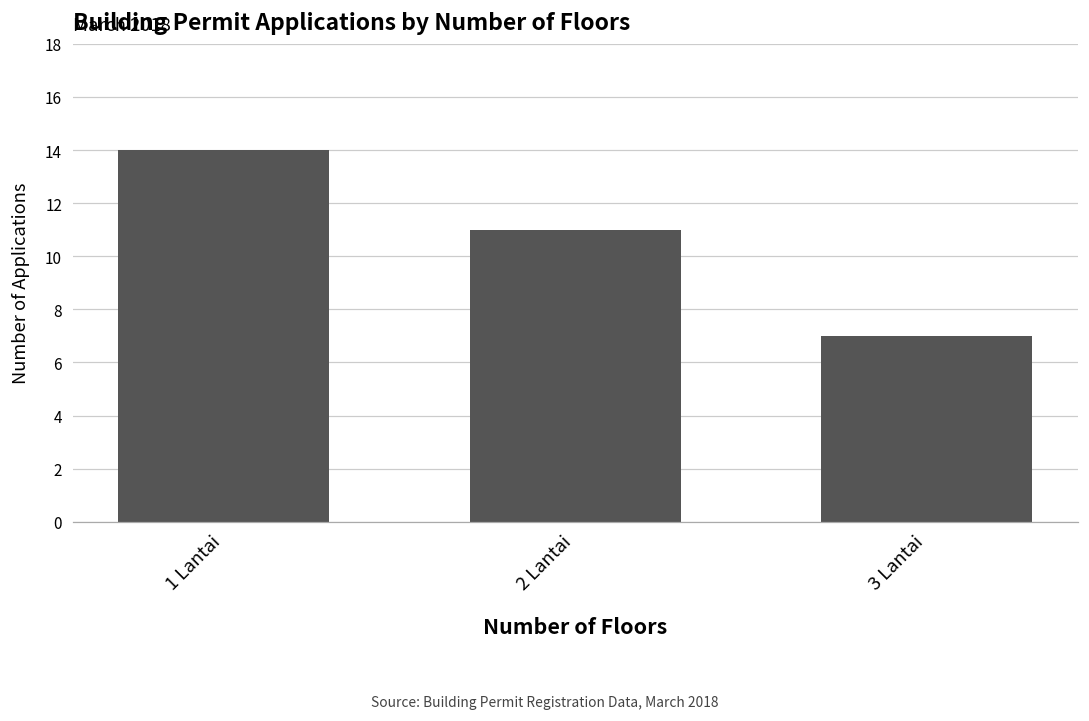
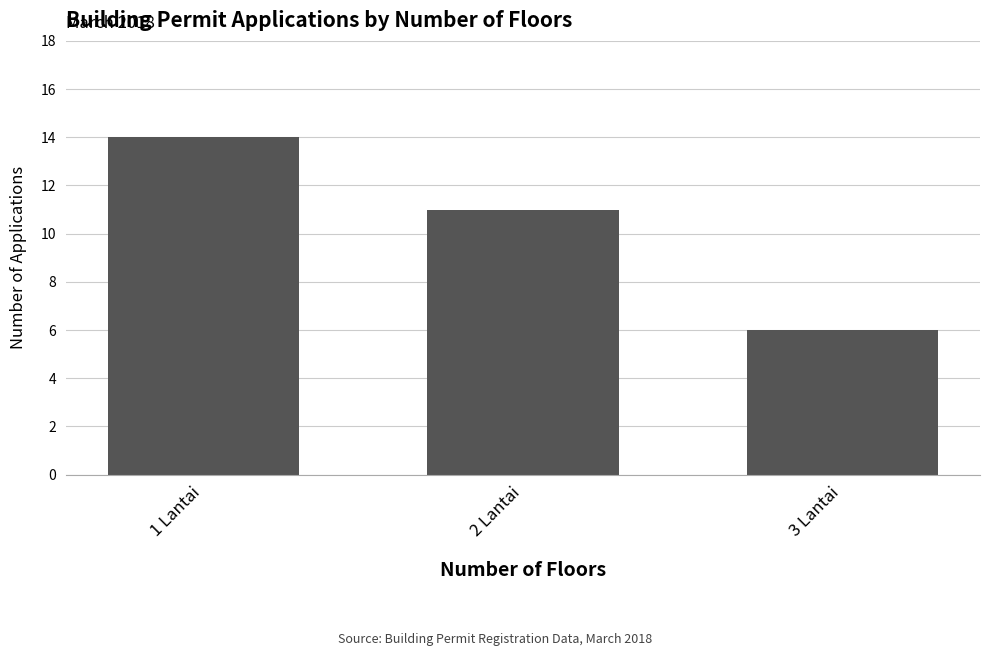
  {
    "1 Lantai": 14,
    "2 Lantai": 11,
-   "3 Lantai": 7
+   "3 Lantai": 6
  }
